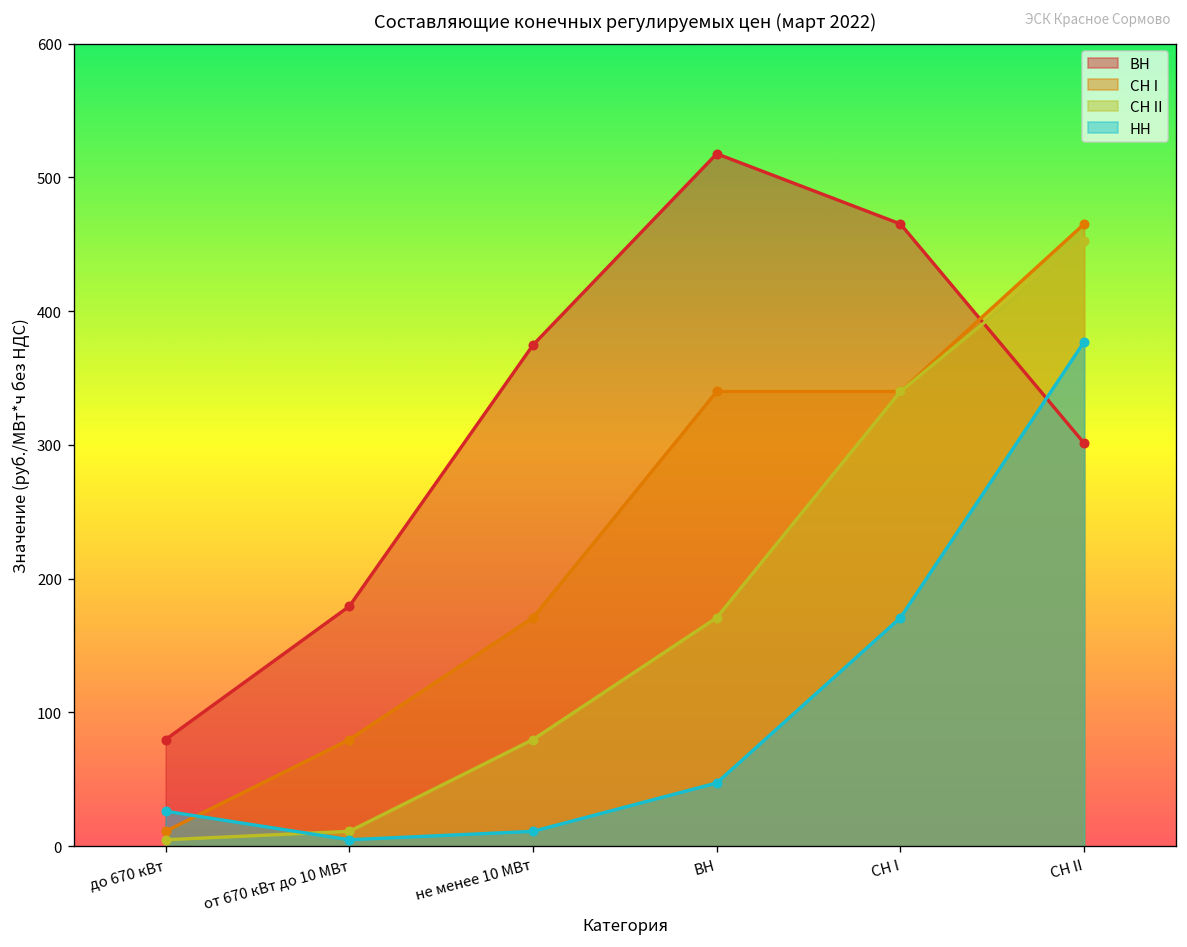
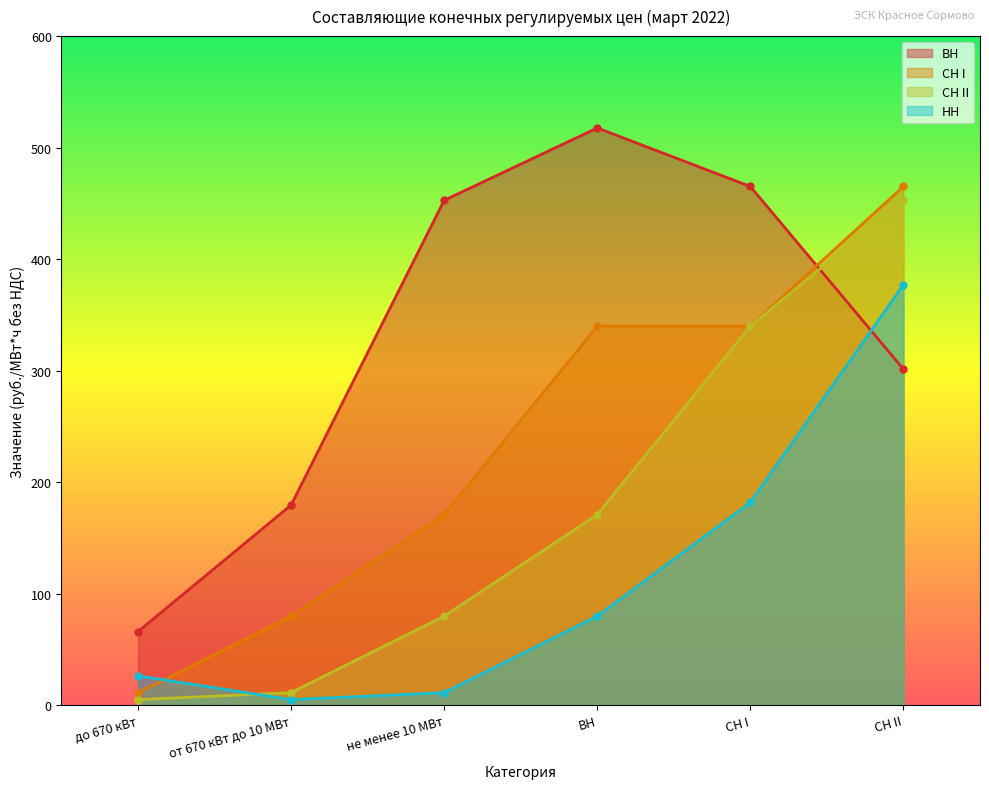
  {
    "ВН": {
-     "до 670 кВт": 80,
+     "до 670 кВт": 66,
      "от 670 кВт до 10 МВт": 179,
-     "не менее 10 МВт": 375,
+     "не менее 10 МВт": 453,
      "ВН": 518,
      "СН I": 465,
      "СН II": 301
    },
    "НН": {
      "до 670 кВт": 26,
      "от 670 кВт до 10 МВт": 5,
      "не менее 10 МВт": 11,
-     "ВН": 47,
-     "СН I": 171,
+     "ВН": 80,
+     "СН I": 182,
      "СН II": 377
    }
  }
